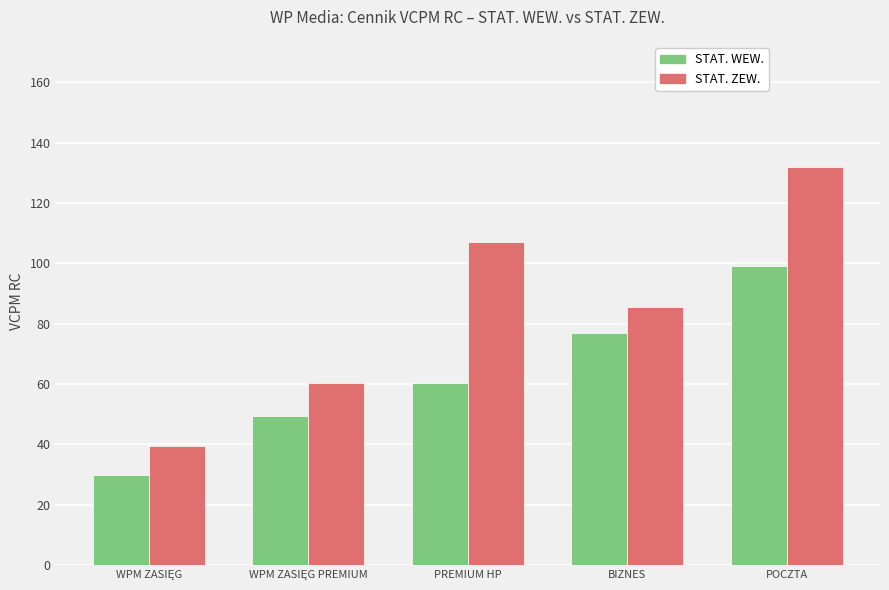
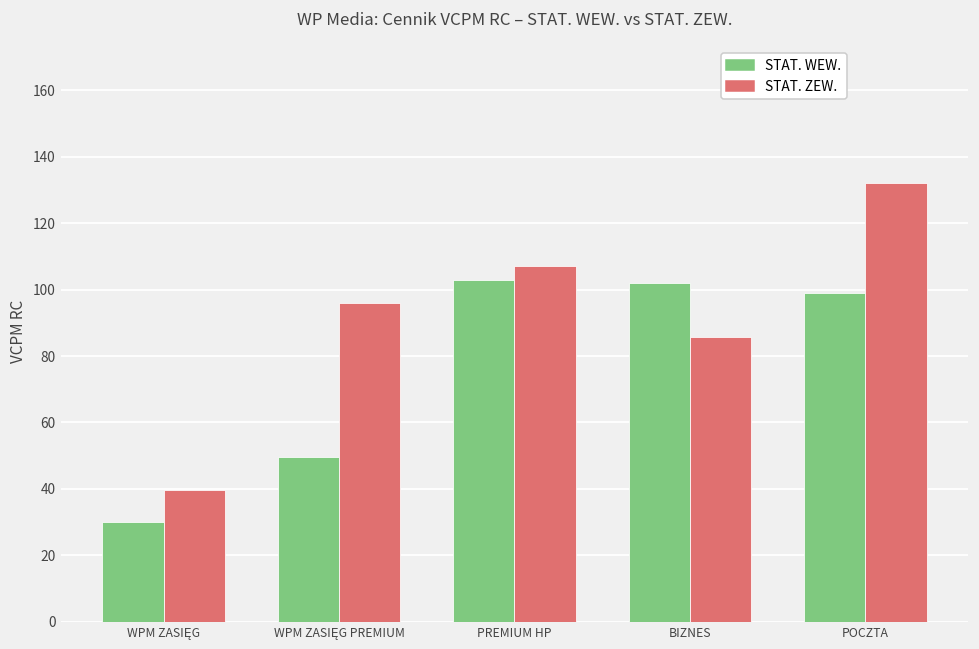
  {
    "STAT. WEW.": {
      "WPM ZASIĘG": 30,
      "WPM ZASIĘG PREMIUM": 50,
-     "PREMIUM HP": 61,
-     "BIZNES": 77,
+     "PREMIUM HP": 103,
+     "BIZNES": 102,
      "POCZTA": 99
    },
    "STAT. ZEW.": {
      "WPM ZASIĘG": 40,
-     "WPM ZASIĘG PREMIUM": 61,
+     "WPM ZASIĘG PREMIUM": 96,
      "PREMIUM HP": 107,
      "BIZNES": 86,
      "POCZTA": 132
    }
  }
